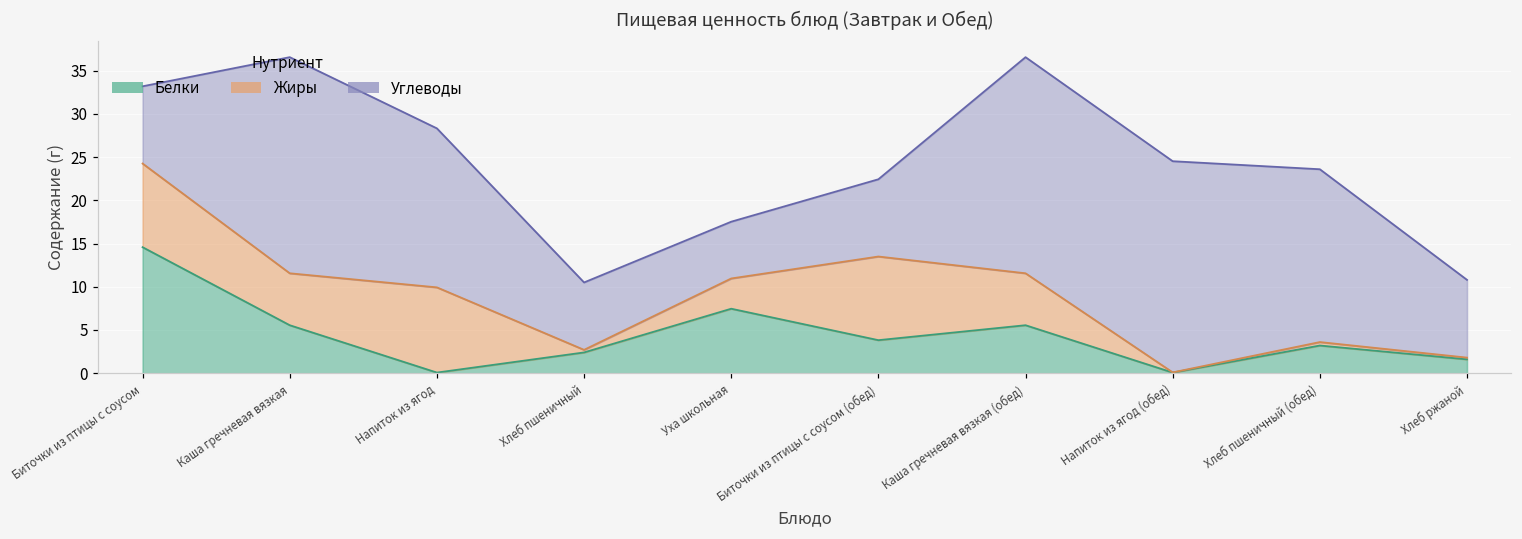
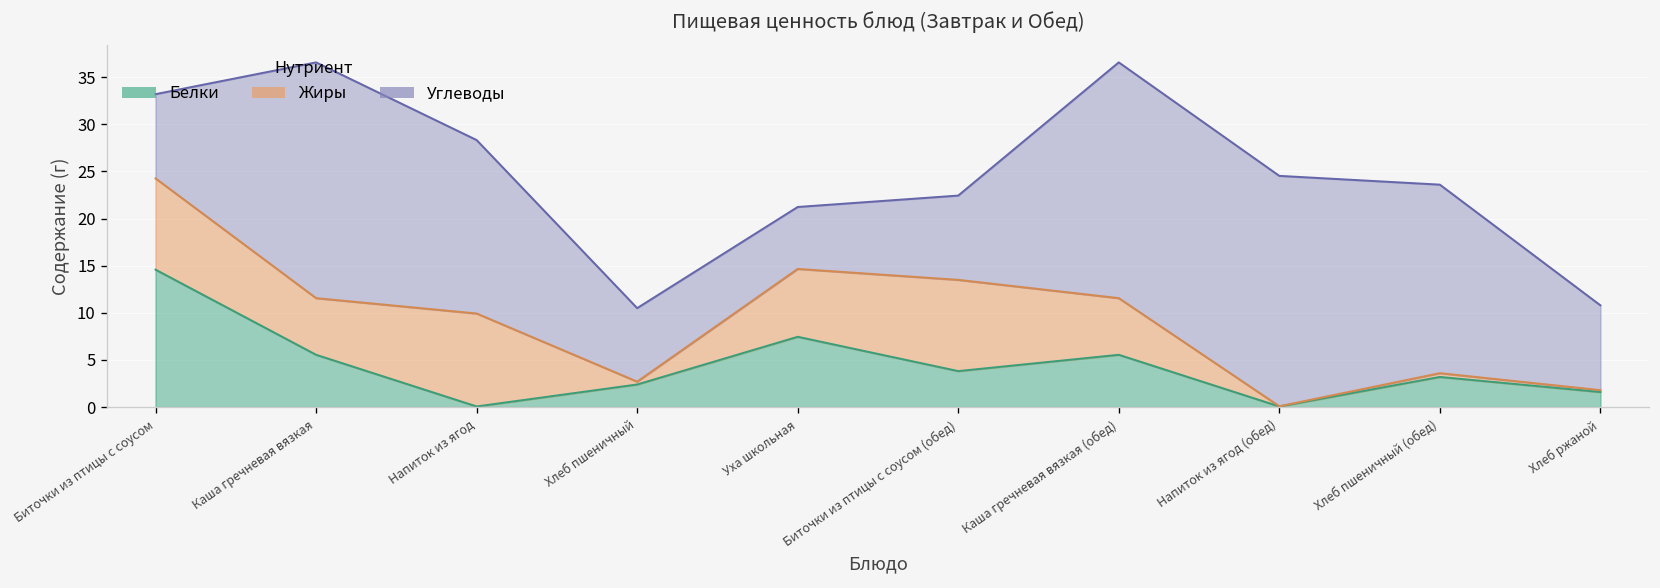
  {
    "Белки": {
      "Биточки из птицы с соусом": 15,
      "Каша гречневая вязкая": 6,
      "Напиток из ягод": 0,
      "Уха школьная": 7,
      "Биточки из птицы с соусом (обед)": 4,
      "Каша гречневая вязкая (обед)": 6,
      "Хлеб пшеничный (обед)": 3
    },
    "Жиры": {
      "Биточки из птицы с соусом": 10,
      "Каша гречневая вязкая": 6,
      "Напиток из ягод": 10,
-     "Уха школьная": 4,
+     "Уха школьная": 7,
      "Биточки из птицы с соусом (обед)": 10,
      "Каша гречневая вязкая (обед)": 6,
      "Хлеб пшеничный (обед)": 0
    },
    "Углеводы": {
      "Биточки из птицы с соусом": 9,
      "Каша гречневая вязкая": 25,
      "Напиток из ягод": 18,
      "Хлеб пшеничный": 8,
      "Уха школьная": 7,
      "Биточки из птицы с соусом (обед)": 9,
      "Каша гречневая вязкая (обед)": 25,
      "Напиток из ягод (обед)": 24,
      "Хлеб пшеничный (обед)": 20,
      "Хлеб ржаной": 9
    }
  }
